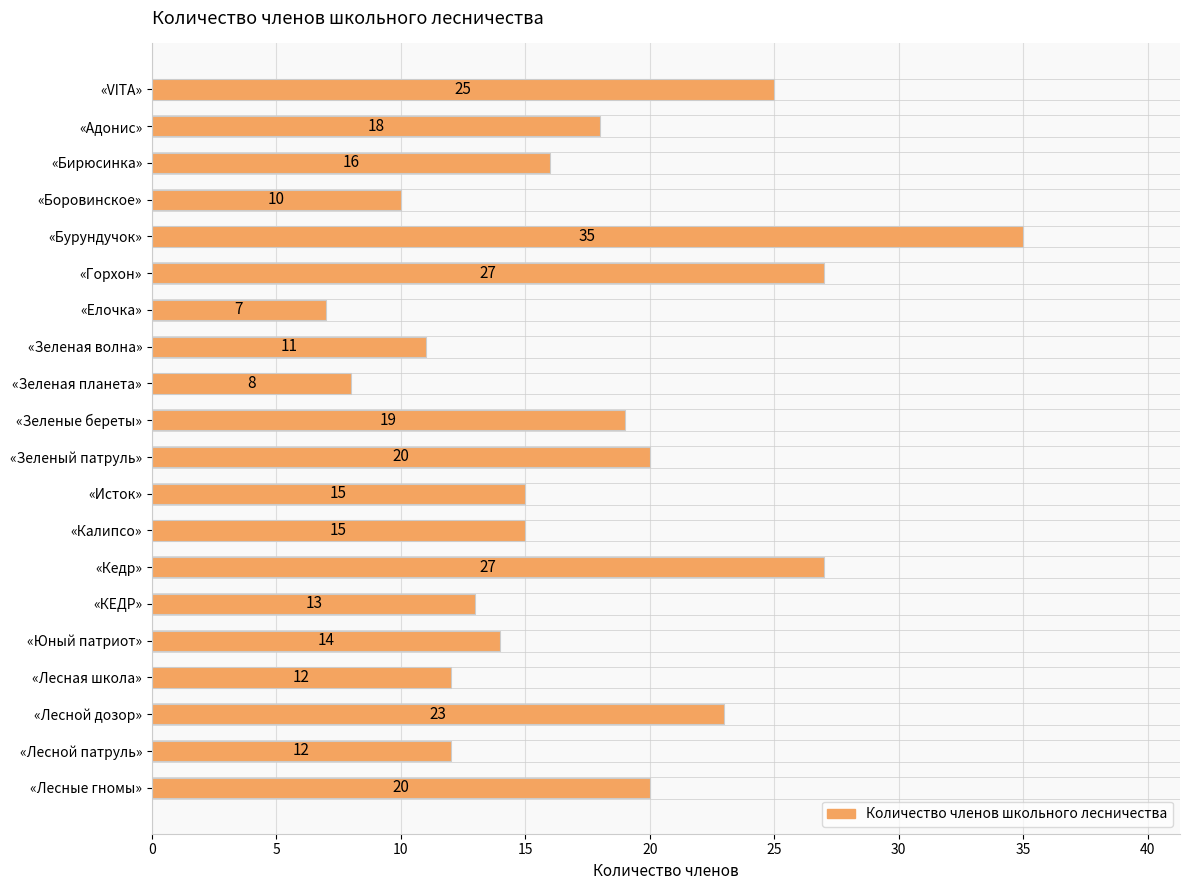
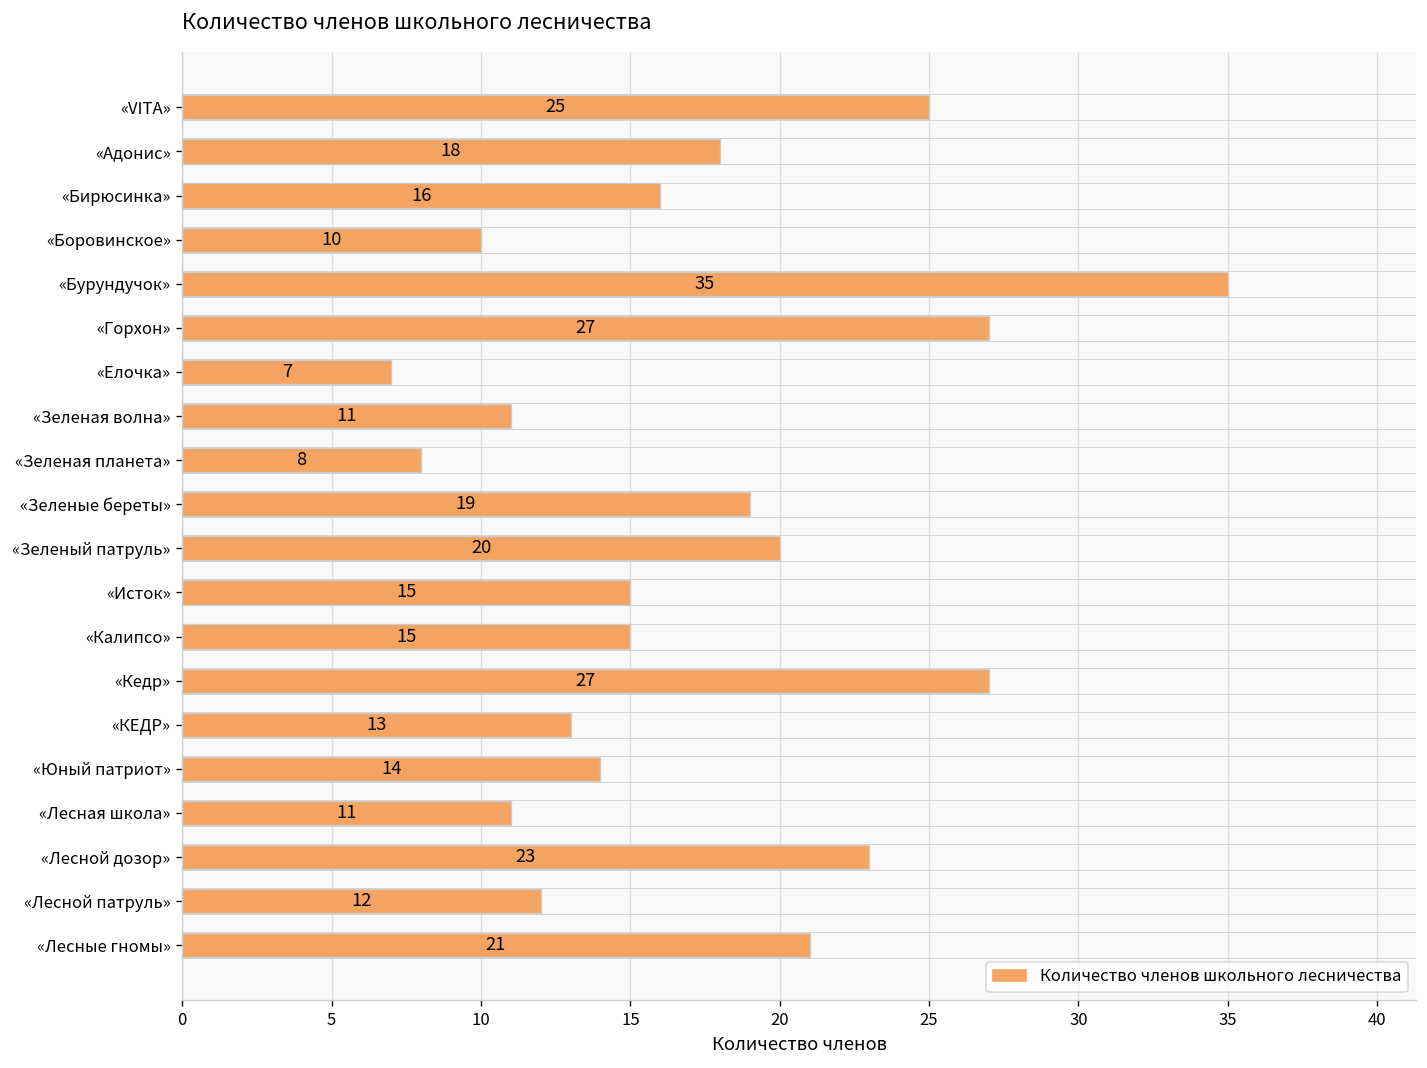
  {
    "«VITA»": 25,
    "«Адонис»": 18,
    "«Бирюсинка»": 16,
    "«Боровинское»": 10,
    "«Бурундучок»": 35,
    "«Горхон»": 27,
    "«Елочка»": 7,
    "«Зеленая волна»": 11,
    "«Зеленая планета»": 8,
    "«Зеленые береты»": 19,
    "«Зеленый патруль»": 20,
    "«Исток»": 15,
    "«Калипсо»": 15,
    "«Кедр»": 27,
    "«КЕДР»": 13,
    "«Юный патриот»": 14,
-   "«Лесная школа»": 12,
+   "«Лесная школа»": 11,
    "«Лесной дозор»": 23,
    "«Лесной патруль»": 12,
-   "«Лесные гномы»": 20
+   "«Лесные гномы»": 21
  }
